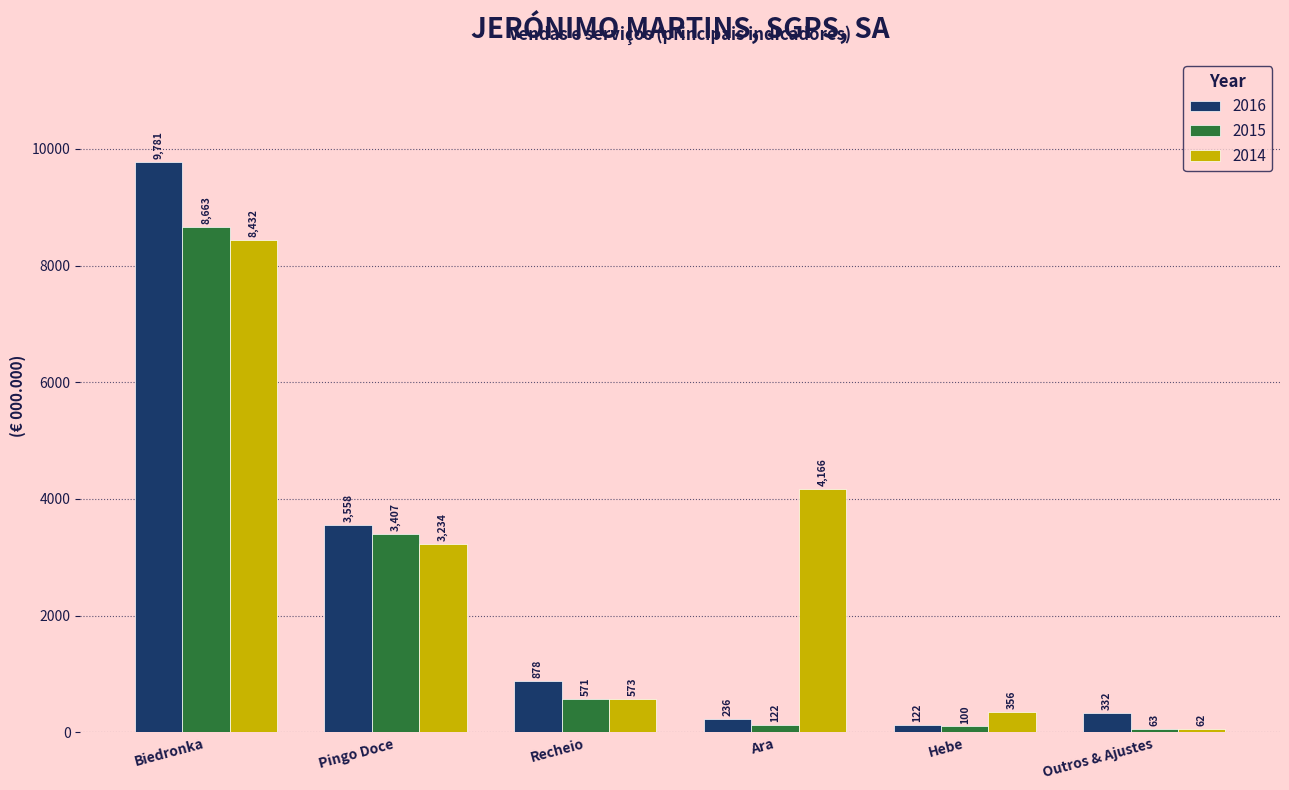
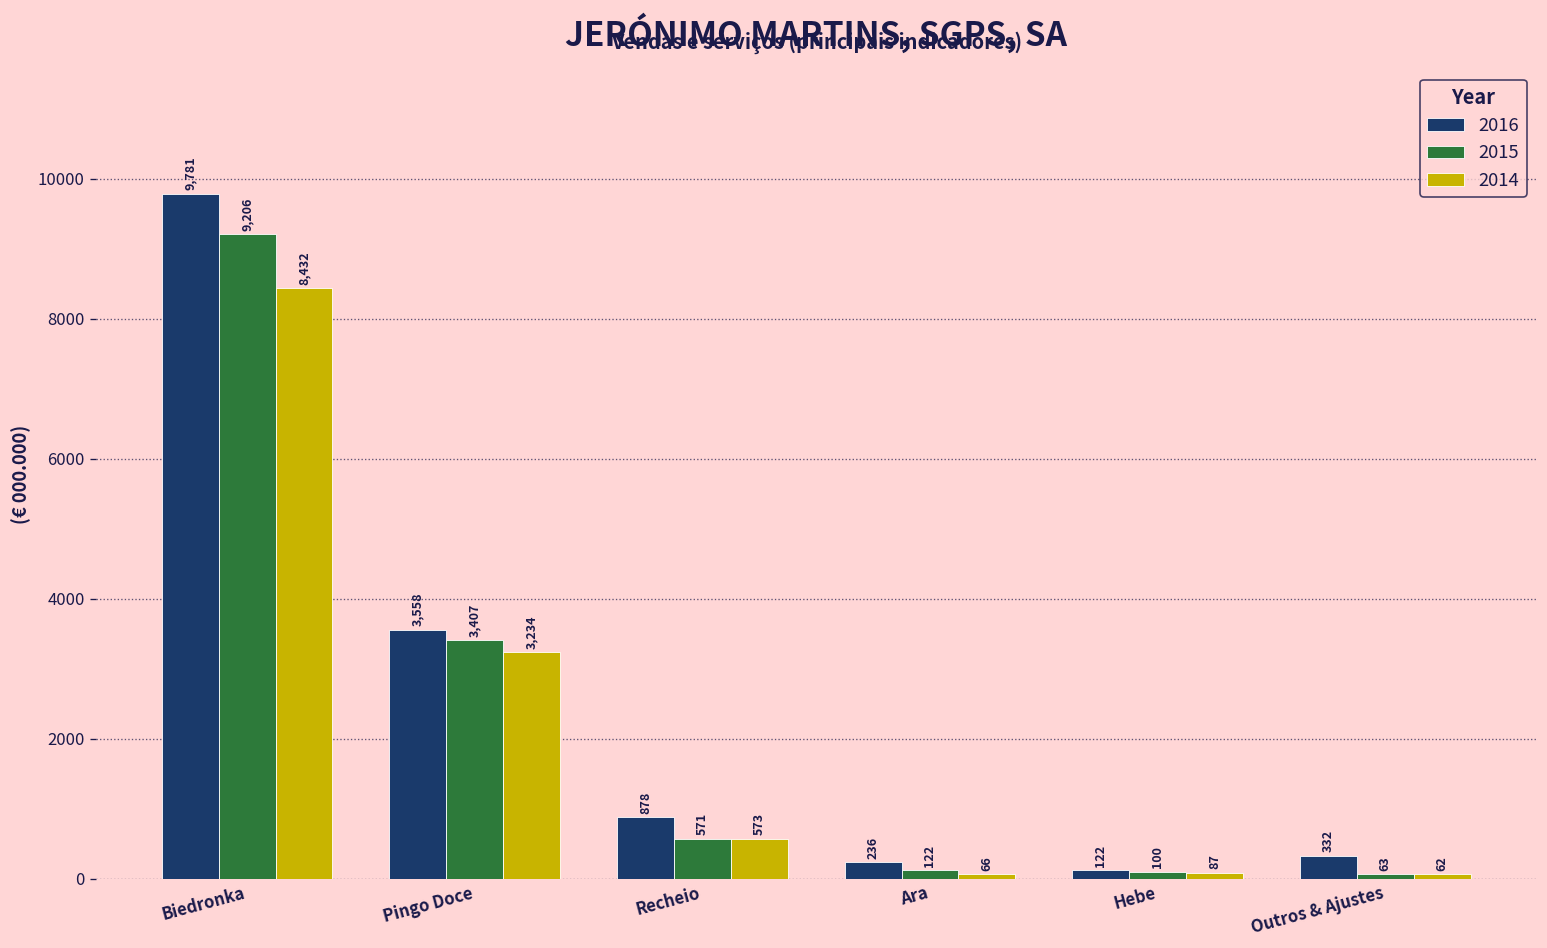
  {
    "2016": {
      "Biedronka": "9,781",
      "Pingo Doce": "3,558",
      "Recheio": "878",
      "Ara": "236",
      "Hebe": "122",
      "Outros & Ajustes": "332"
    },
    "2015": {
-     "Biedronka": "8,663",
+     "Biedronka": "9,206",
      "Pingo Doce": "3,407",
      "Recheio": "571",
      "Ara": "122",
      "Hebe": "100",
      "Outros & Ajustes": "63"
    },
    "2014": {
      "Biedronka": "8,432",
      "Pingo Doce": "3,234",
      "Recheio": "573",
-     "Ara": "4,166",
-     "Hebe": "356",
+     "Ara": "66",
+     "Hebe": "87",
      "Outros & Ajustes": "62"
    }
  }
